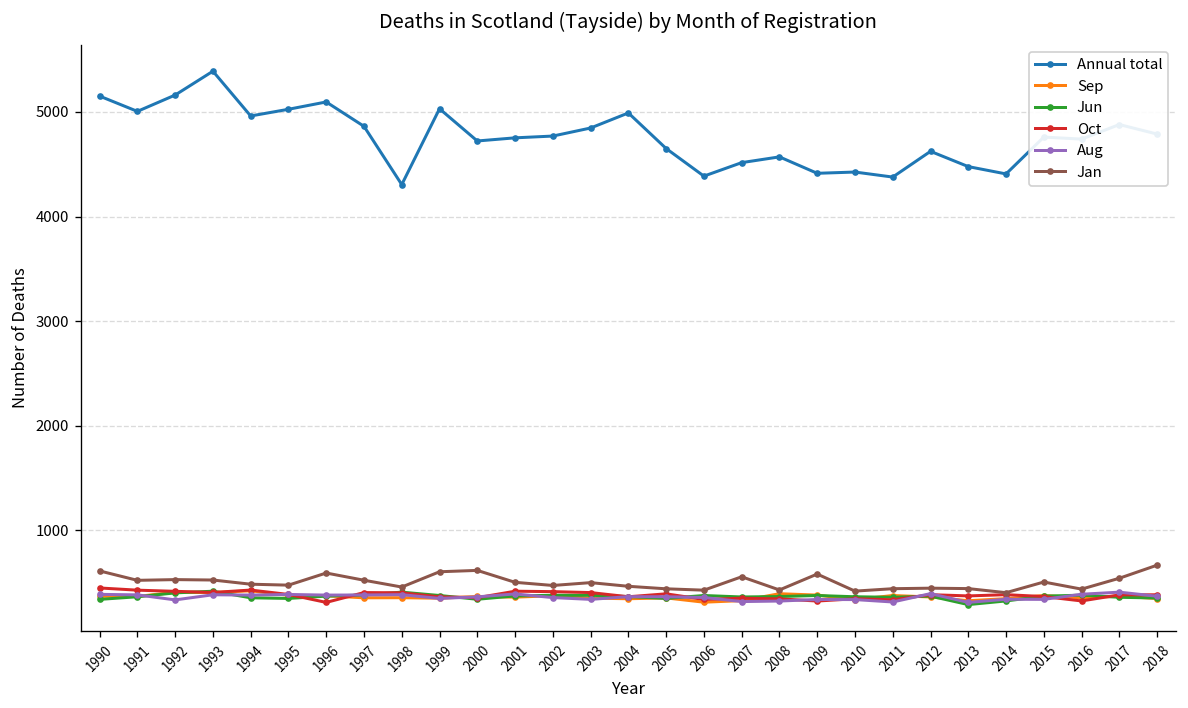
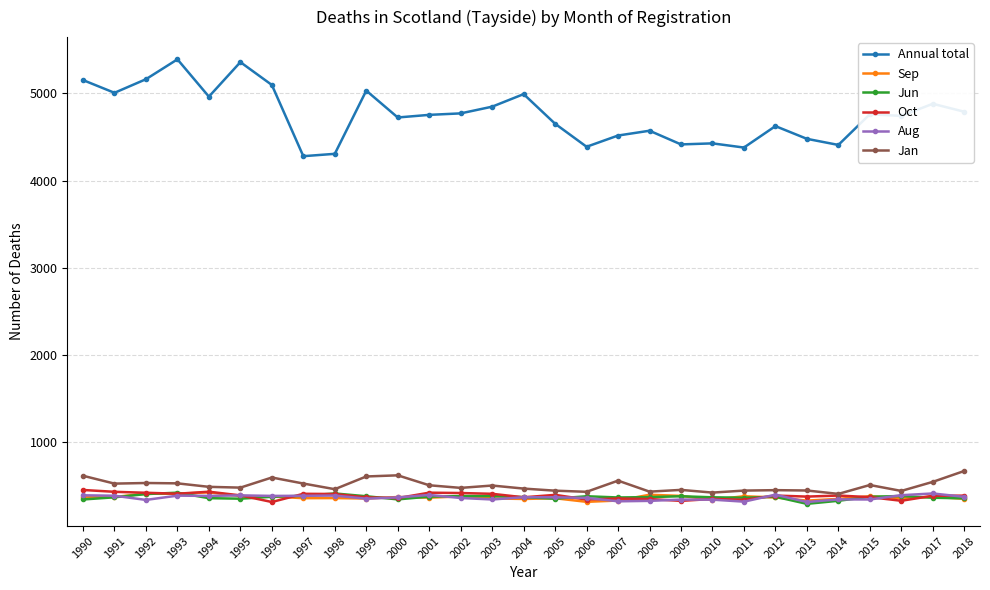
  {
    "Annual total": {
      "1990": 5200,
      "1991": 5000,
      "1992": 5200,
      "1993": 5400,
      "1994": 5000,
-     "1995": 5000,
+     "1995": 5400,
      "1996": 5100,
-     "1997": 4900,
+     "1997": 4300,
      "1998": 4300,
      "1999": 5000,
      "2000": 4700,
      "2001": 4800,
      "2002": 4800,
      "2003": 4800,
      "2004": 5000,
      "2005": 4700,
      "2006": 4400,
      "2007": 4500,
      "2008": 4600,
      "2009": 4400,
      "2010": 4400,
      "2011": 4400,
      "2012": 4600,
      "2013": 4500,
      "2014": 4400
    },
    "Jun": {
      "1990": 300,
      "1995": 400
    },
    "Oct": {
      "1990": 500,
      "1991": 400,
      "1996": 300,
      "2002": 400,
      "2013": 400,
      "2016": 300
    },
    "Aug": {
      "1992": 300
    },
    "Jan": {
      "1990": 600,
      "1991": 500,
      "1992": 500,
      "1993": 500,
      "1994": 500,
      "1995": 500,
      "1996": 600,
      "1997": 500,
      "1998": 500,
      "1999": 600,
      "2000": 600,
      "2001": 500,
      "2002": 500,
      "2003": 500,
      "2004": 500,
      "2005": 400,
      "2006": 400,
      "2007": 600,
      "2008": 400,
-     "2009": 600,
+     "2009": 500,
      "2010": 400,
      "2011": 400,
      "2012": 400,
      "2013": 400,
      "2015": 500,
      "2016": 400,
      "2017": 500,
      "2018": 700
    }
  }
